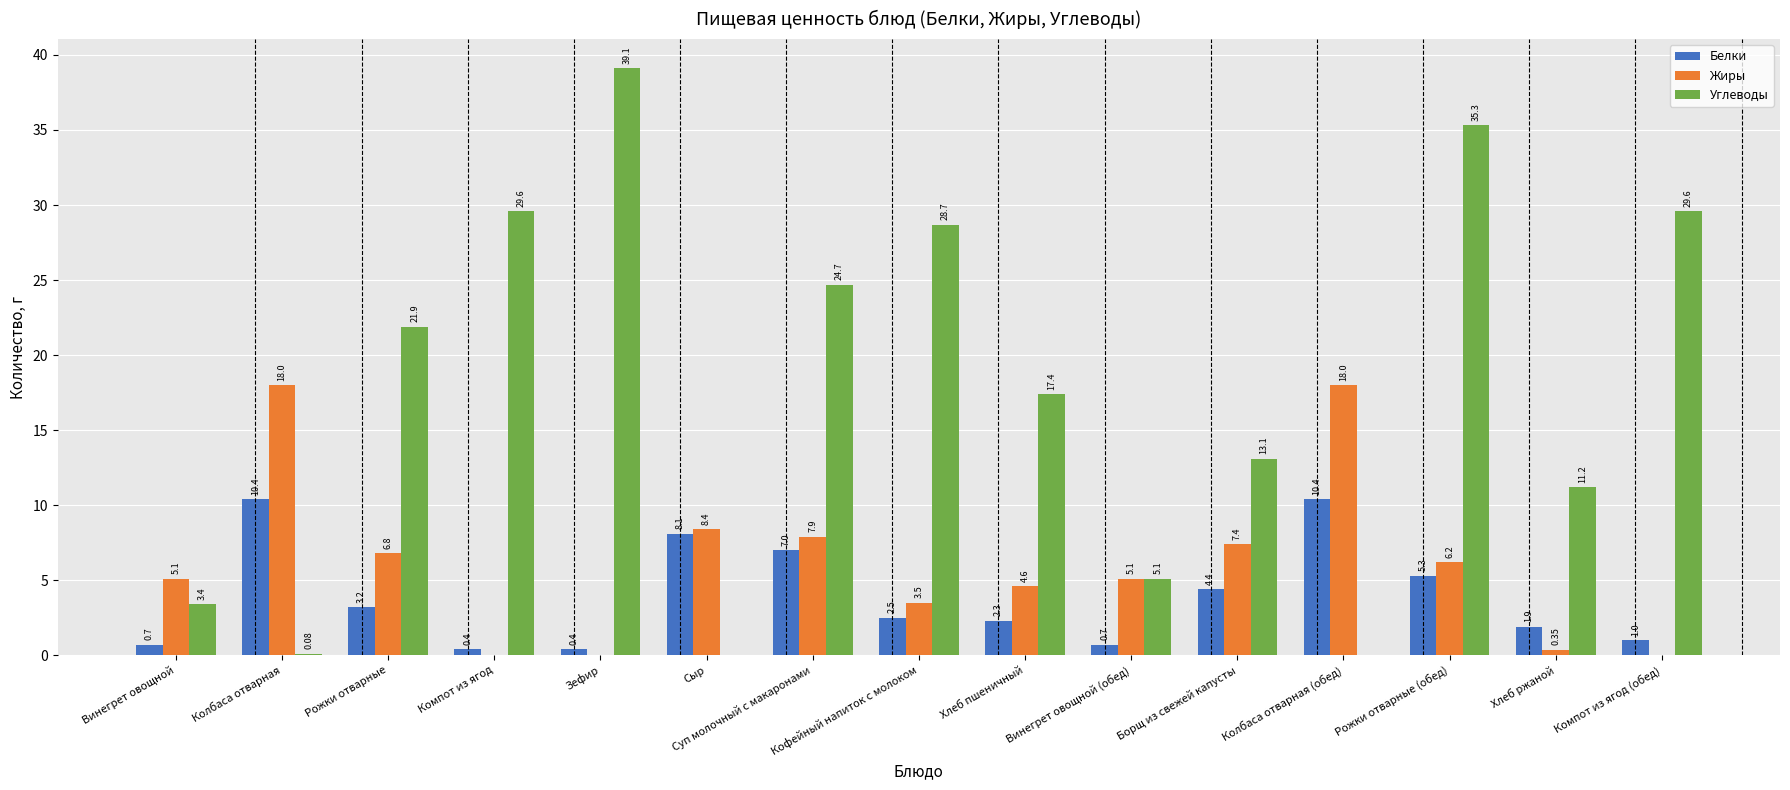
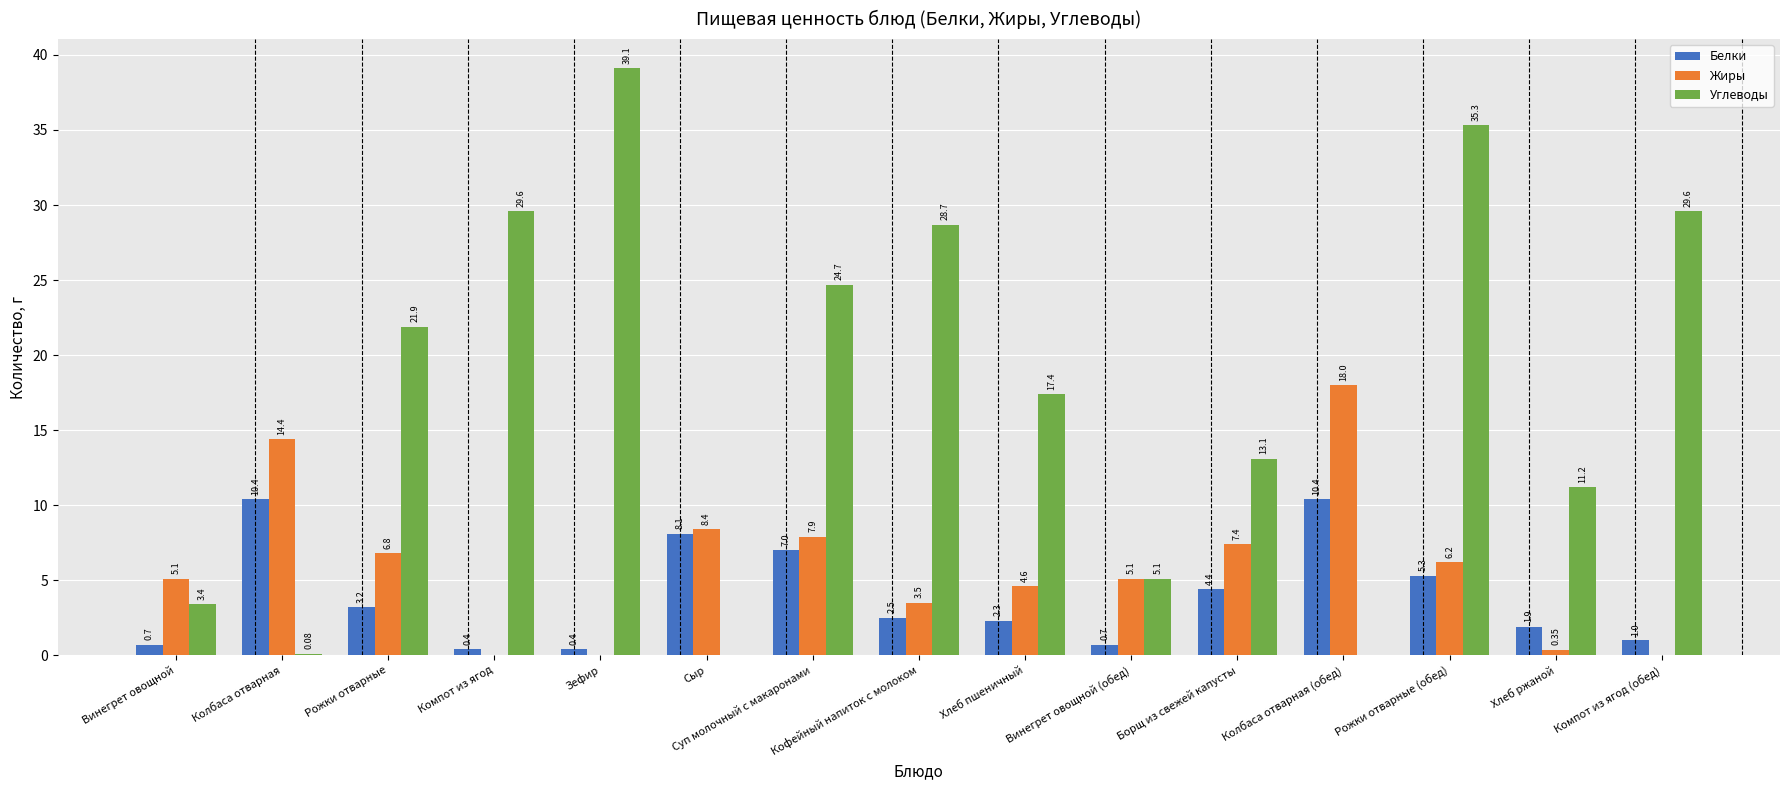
  {
    "Белки": {
      "Винегрет овощной": 0.7,
      "Колбаса отварная": 10.4,
      "Рожки отварные": 3.2,
      "Компот из ягод": 0.4,
      "Зефир": 0.4,
      "Сыр": 8.1,
      "Суп молочный с макаронами": 7.0,
      "Кофейный напиток с молоком": 2.5,
      "Хлеб пшеничный": 2.3,
      "Винегрет овощной (обед)": 0.7,
      "Борщ из свежей капусты": 4.4,
      "Колбаса отварная (обед)": 10.4,
      "Рожки отварные (обед)": 5.3,
      "Хлеб ржаной": 1.9,
      "Компот из ягод (обед)": 1.0
    },
    "Жиры": {
      "Винегрет овощной": 5.1,
-     "Колбаса отварная": 18.0,
+     "Колбаса отварная": 14.4,
      "Рожки отварные": 6.8,
      "Сыр": 8.4,
      "Суп молочный с макаронами": 7.9,
      "Кофейный напиток с молоком": 3.5,
      "Хлеб пшеничный": 4.6,
      "Винегрет овощной (обед)": 5.1,
      "Борщ из свежей капусты": 7.4,
      "Колбаса отварная (обед)": 18.0,
      "Рожки отварные (обед)": 6.2,
      "Хлеб ржаной": 0.35
    },
    "Углеводы": {
      "Винегрет овощной": 3.4,
      "Колбаса отварная": 0.08,
      "Рожки отварные": 21.9,
      "Компот из ягод": 29.6,
      "Зефир": 39.1,
      "Суп молочный с макаронами": 24.7,
      "Кофейный напиток с молоком": 28.7,
      "Хлеб пшеничный": 17.4,
      "Винегрет овощной (обед)": 5.1,
      "Борщ из свежей капусты": 13.1,
      "Рожки отварные (обед)": 35.3,
      "Хлеб ржаной": 11.2,
      "Компот из ягод (обед)": 29.6
    }
  }
